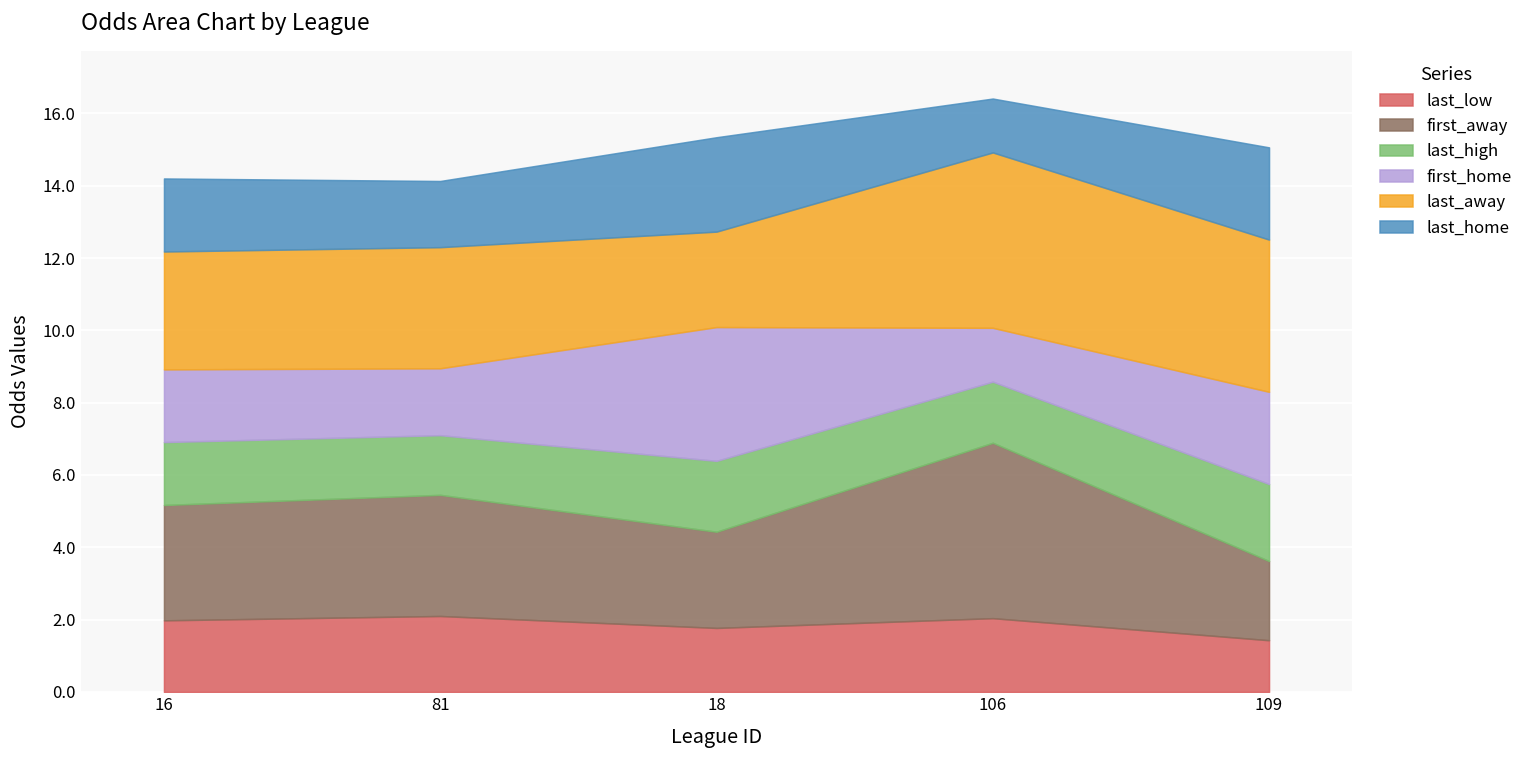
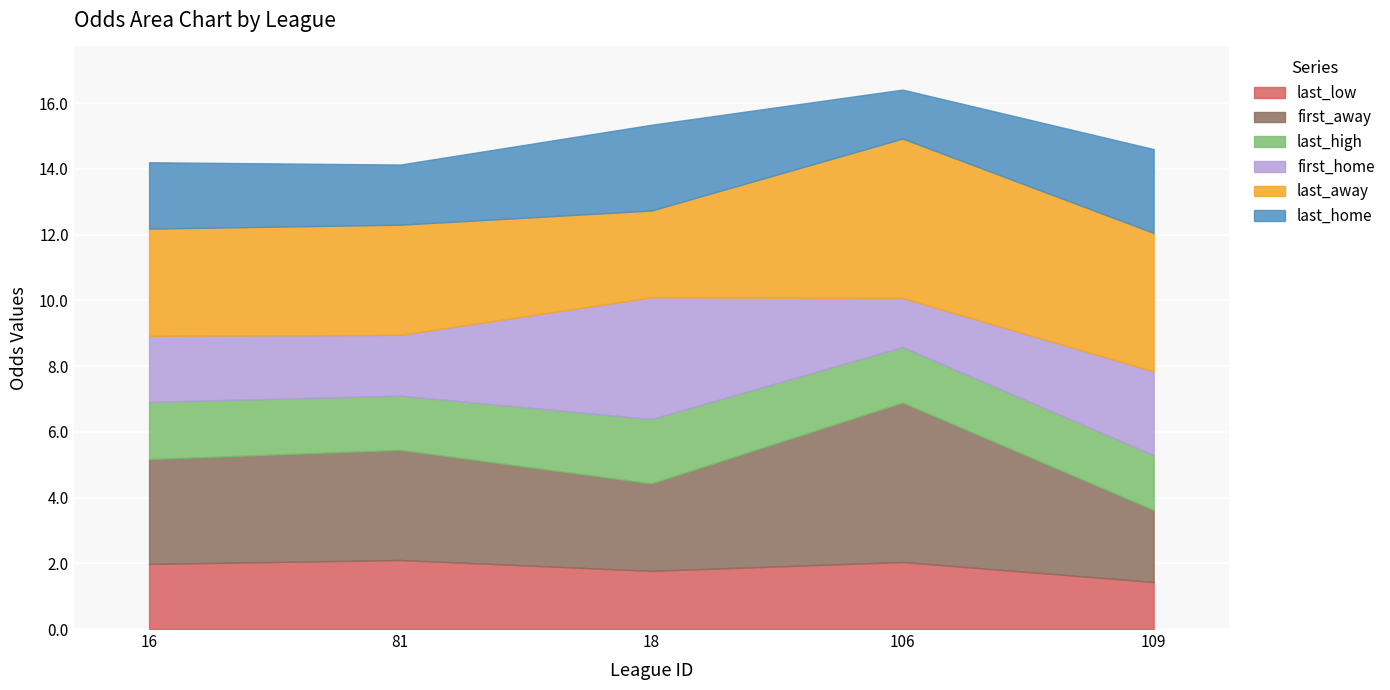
  {
    "last_low": {
      "16": 2.0,
      "81": 2.1,
      "18": 1.8,
      "106": 2.0,
      "109": 1.4
    },
    "first_away": {
      "16": 3.2,
      "81": 3.4,
      "18": 2.7,
      "106": 4.9,
      "109": 2.2
    },
    "last_high": {
      "16": 1.7,
      "81": 1.6,
      "18": 2.0,
      "106": 1.7,
-     "109": 2.1
+     "109": 1.7
    },
    "first_home": {
      "16": 2.0,
      "81": 1.8,
      "18": 3.7,
      "106": 1.5,
      "109": 2.6
    },
    "last_away": {
      "16": 3.3,
      "81": 3.3,
      "18": 2.6,
      "106": 4.9,
      "109": 4.2
    },
    "last_home": {
      "16": 2.0,
      "81": 1.8,
      "18": 2.6,
      "106": 1.5,
      "109": 2.6
    }
  }
